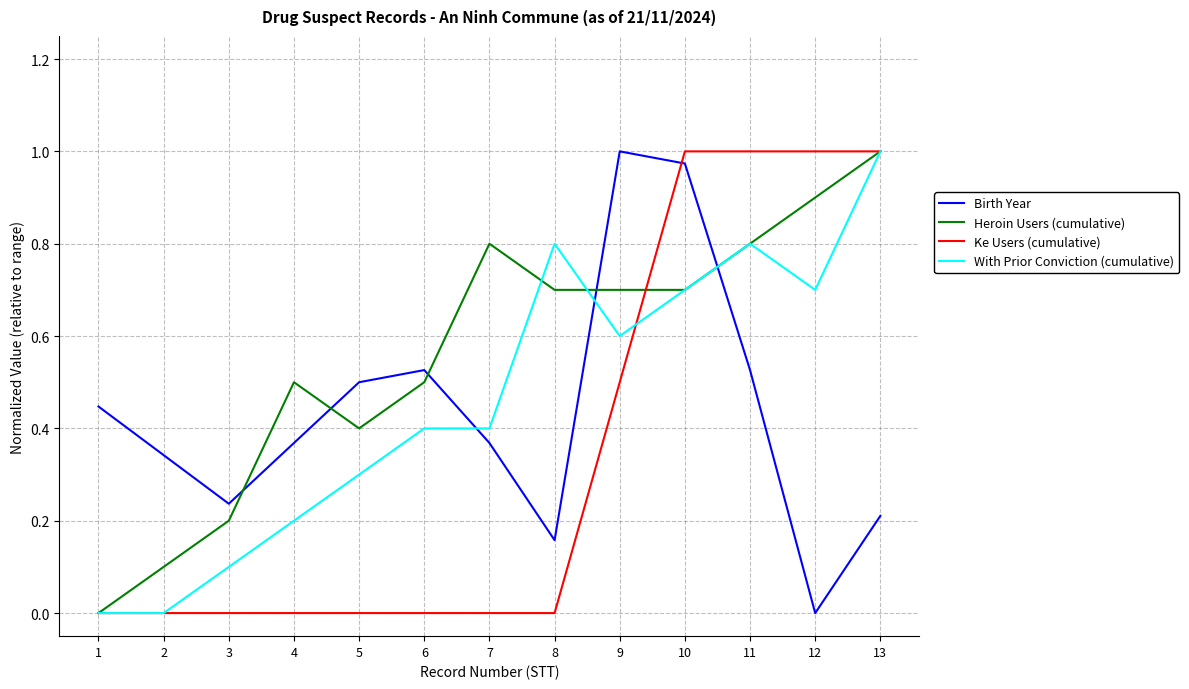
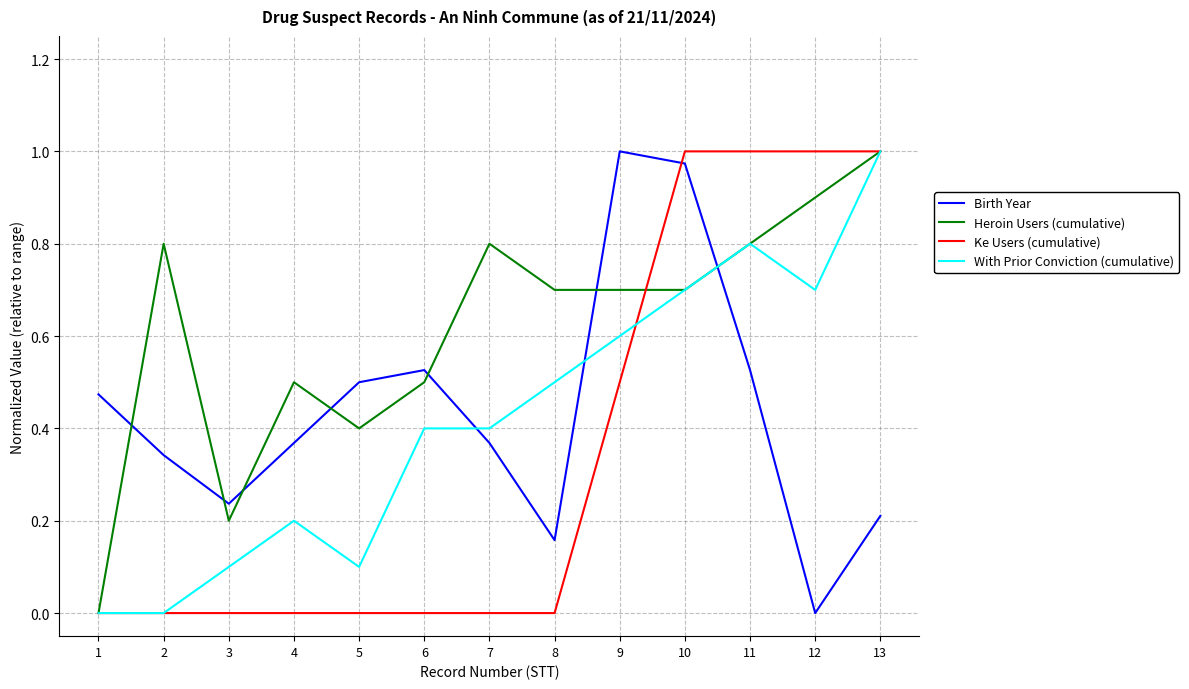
  {
    "Birth Year": {
-     "1": 0.45,
+     "1": 0.47,
      "2": 0.34,
      "3": 0.24,
      "4": 0.37,
      "5": 0.50,
      "6": 0.53,
      "7": 0.37,
      "8": 0.16,
      "9": 1.00,
      "10": 0.97,
      "11": 0.53,
      "12": 0.00,
      "13": 0.21
    },
    "Heroin Users (cumulative)": {
-     "2": 0.10,
+     "2": 0.80,
      "3": 0.20,
      "4": 0.50,
      "5": 0.40,
      "6": 0.50,
      "7": 0.80,
      "8": 0.70,
      "9": 0.70,
      "12": 0.90
    },
    "Ke Users (cumulative)": {
      "3": 0.00,
      "4": 0.00,
      "5": 0.00,
      "6": 0.00,
      "7": 0.00,
      "8": 0.00,
      "9": 0.50,
      "10": 1.00,
      "11": 1.00,
      "12": 1.00
    },
    "With Prior Conviction (cumulative)": {
      "3": 0.10,
      "4": 0.20,
-     "5": 0.30,
+     "5": 0.10,
      "6": 0.40,
      "7": 0.40,
-     "8": 0.80,
+     "8": 0.50,
      "9": 0.60,
      "12": 0.70
    }
  }
